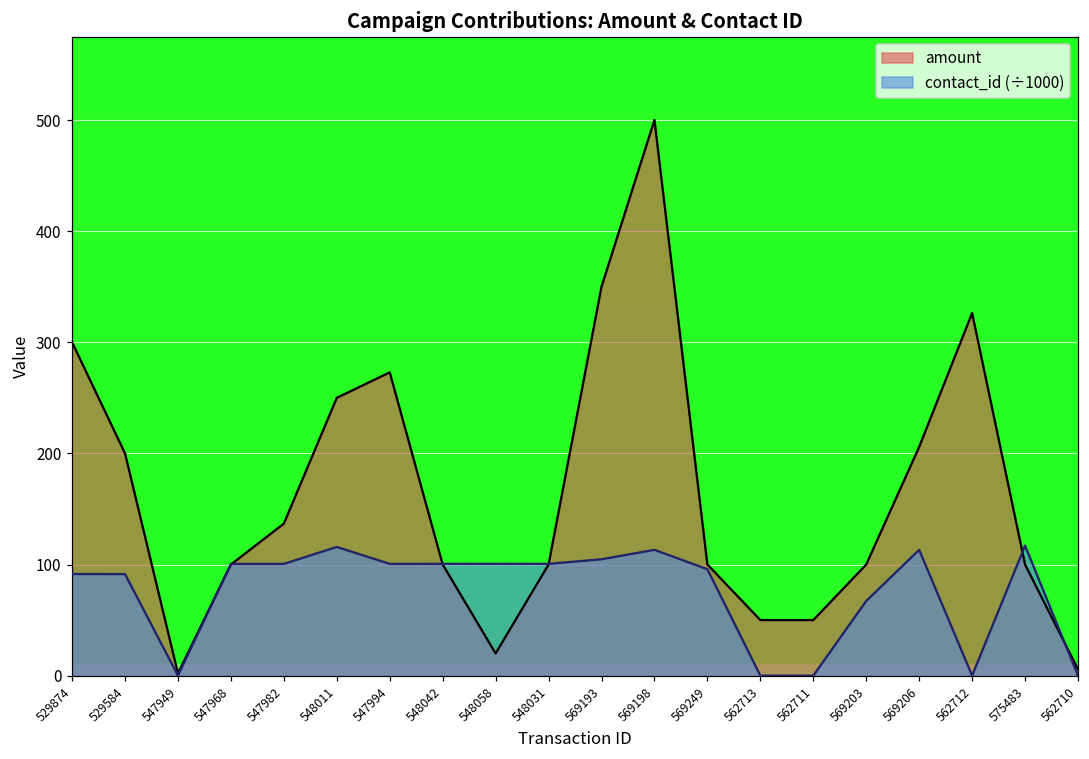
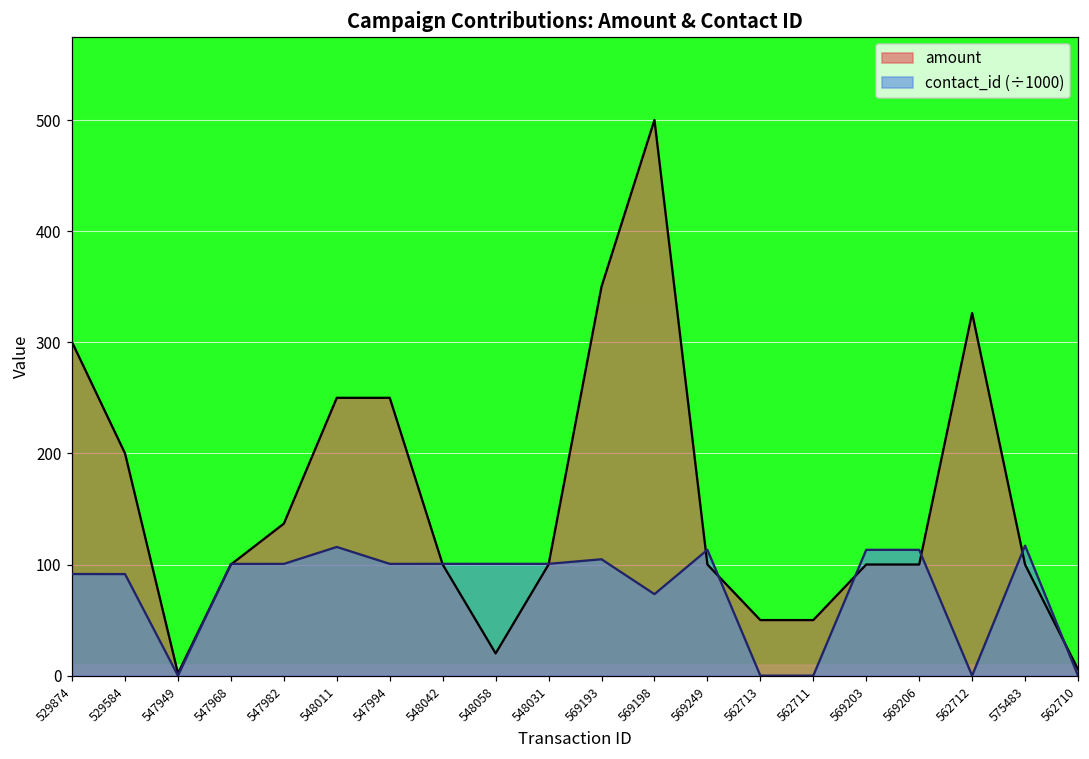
  {
    "amount": {
      "529874": 300,
      "529584": 200,
      "547982": 137,
      "548011": 250,
-     "547994": 273,
+     "547994": 250,
      "548058": 20,
      "569193": 350,
      "569198": 500,
      "569249": 100,
      "562713": 50,
      "562711": 50,
      "569203": 100,
-     "569206": 206,
+     "569206": 100,
      "562712": 326,
      "575483": 100
    },
    "contact_id (÷1000)": {
      "529874": 91,
      "529584": 91,
      "547982": 101,
      "548011": 116,
      "547994": 101,
      "548058": 101,
      "569193": 105,
-     "569198": 113,
-     "569249": 96,
-     "569203": 67,
+     "569198": 73,
+     "569249": 113,
+     "569203": 113,
      "569206": 113,
      "575483": 117
    }
  }
